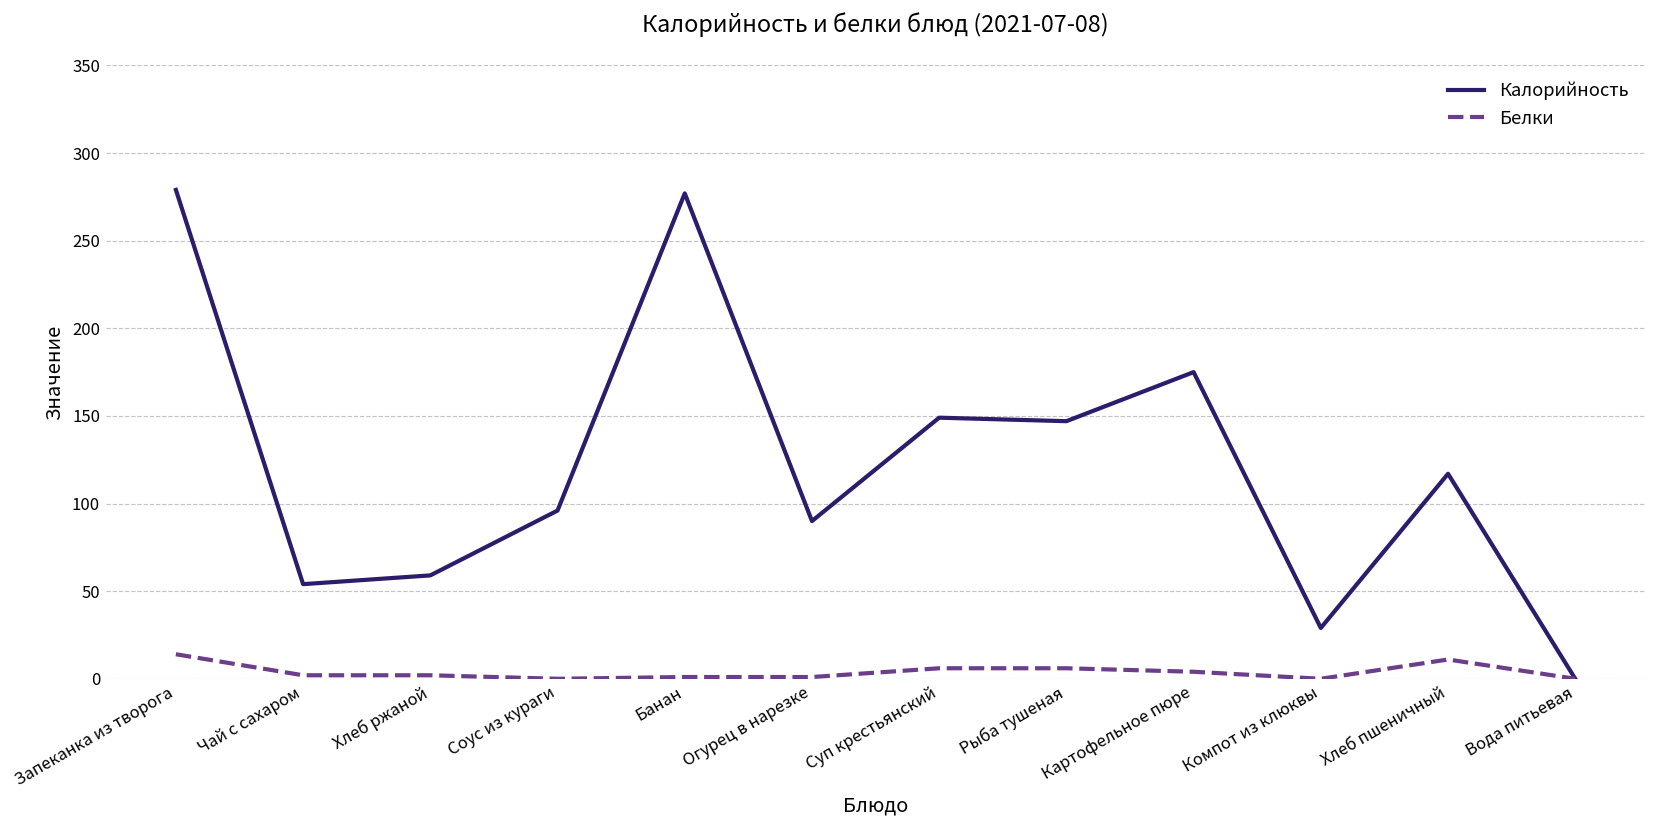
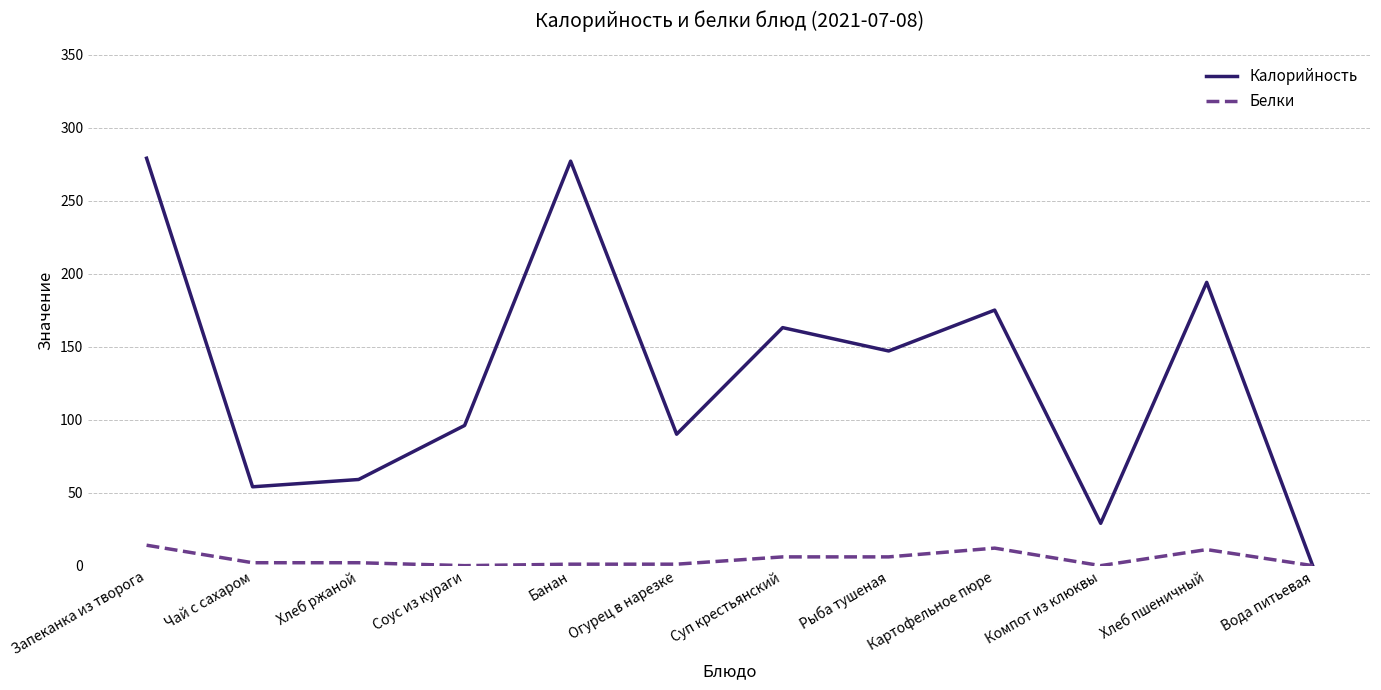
  {
    "Калорийность": {
      "Запеканка из творога": 279,
      "Чай с сахаром": 54,
      "Хлеб ржаной": 59,
      "Соус из кураги": 96,
      "Банан": 277,
      "Огурец в нарезке": 90,
-     "Суп крестьянский": 149,
+     "Суп крестьянский": 163,
      "Рыба тушеная": 147,
      "Картофельное пюре": 175,
      "Компот из клюквы": 29,
-     "Хлеб пшеничный": 117
+     "Хлеб пшеничный": 194
    },
    "Белки": {
      "Запеканка из творога": 14,
      "Чай с сахаром": 2,
      "Хлеб ржаной": 2,
      "Соус из кураги": 0,
      "Банан": 1,
      "Огурец в нарезке": 1,
      "Суп крестьянский": 6,
      "Рыба тушеная": 6,
-     "Картофельное пюре": 4,
+     "Картофельное пюре": 12,
      "Компот из клюквы": 0,
      "Хлеб пшеничный": 11
    }
  }
